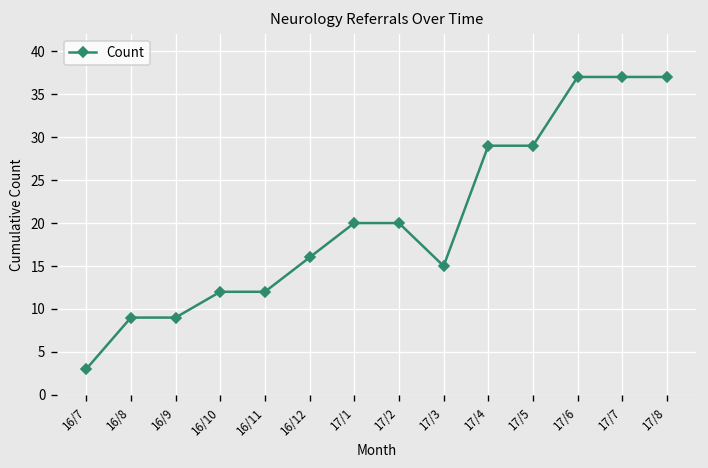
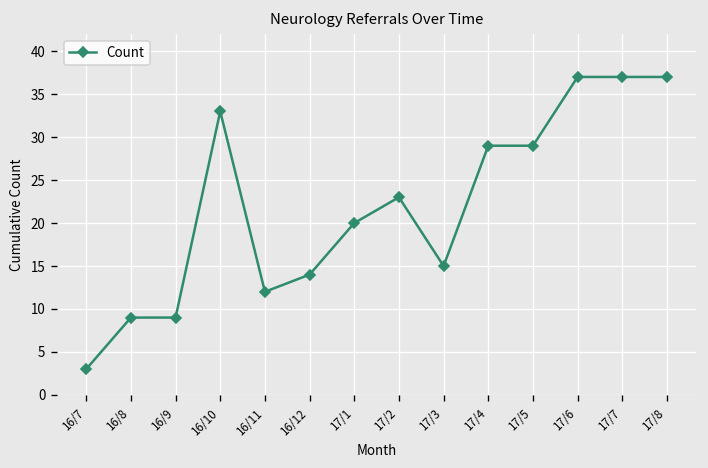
  {
    "16/7": 3,
    "16/8": 9,
    "16/9": 9,
-   "16/10": 12,
+   "16/10": 33,
    "16/11": 12,
-   "16/12": 16,
+   "16/12": 14,
    "17/1": 20,
-   "17/2": 20,
+   "17/2": 23,
    "17/3": 15,
    "17/4": 29,
    "17/5": 29,
    "17/6": 37,
    "17/7": 37,
    "17/8": 37
  }
